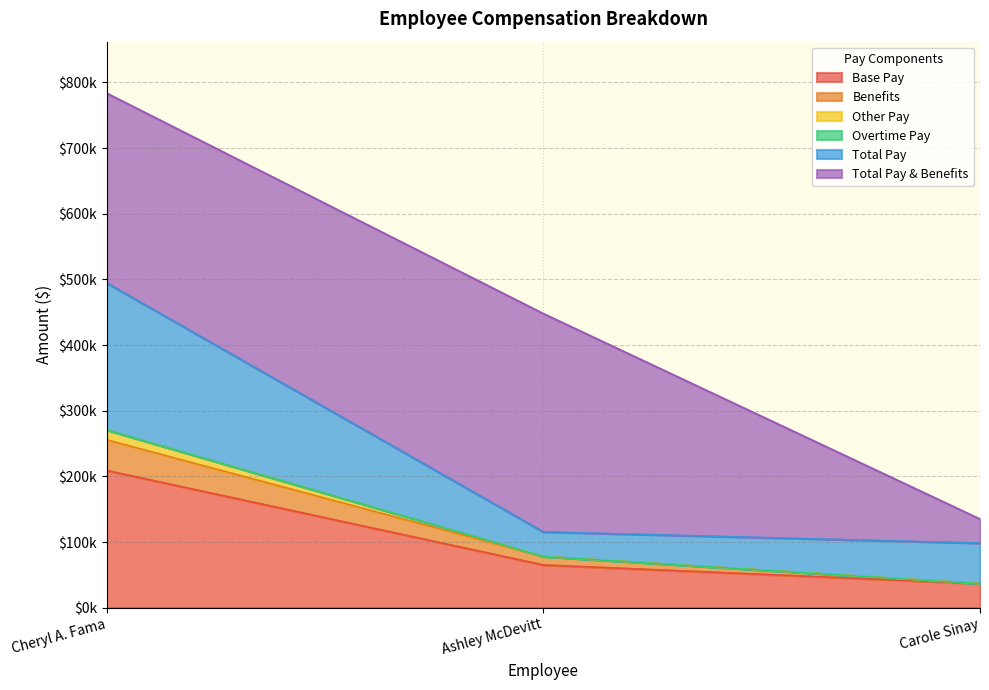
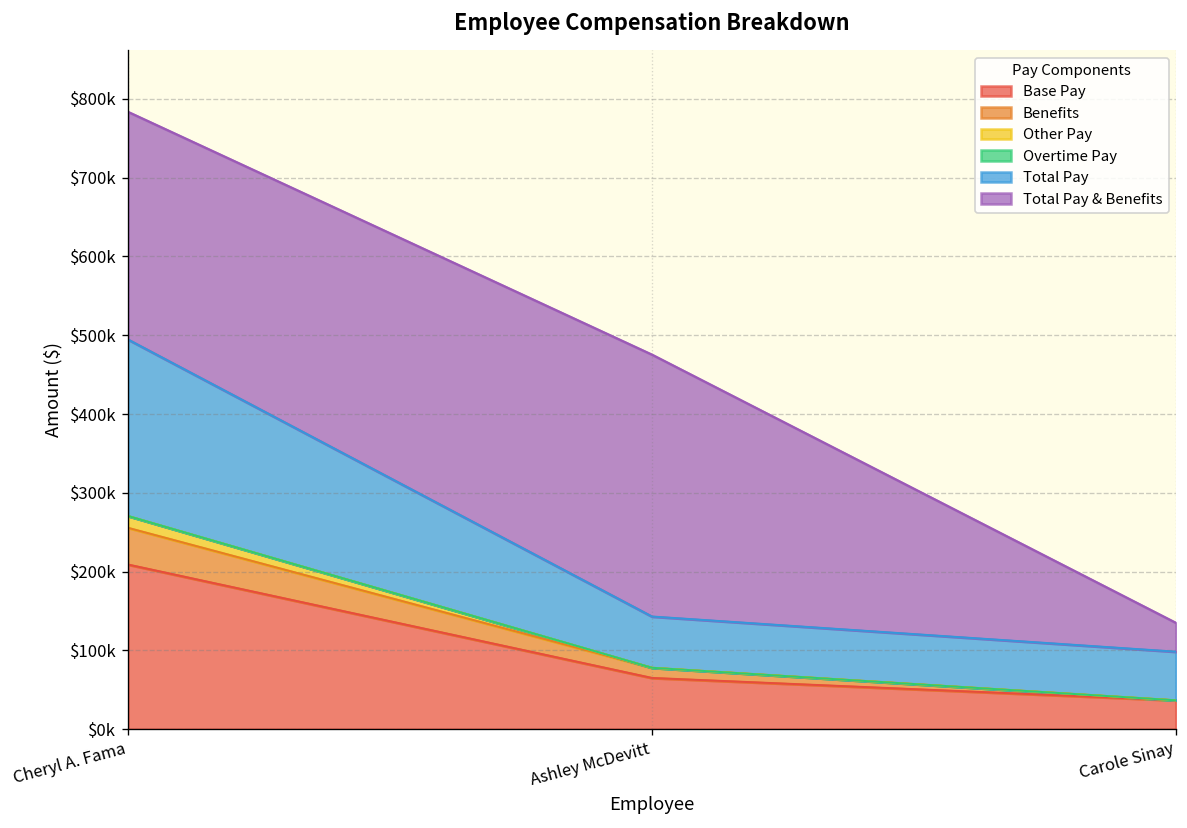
  {
    "Total Pay": {
      "Cheryl A. Fama": "$220000",
-     "Ashley McDevitt": "$40000",
+     "Ashley McDevitt": "$70000",
      "Carole Sinay": "$60000"
    },
    "Total Pay & Benefits": {
      "Cheryl A. Fama": "$290000",
      "Ashley McDevitt": "$330000",
      "Carole Sinay": "$40000"
    }
  }
